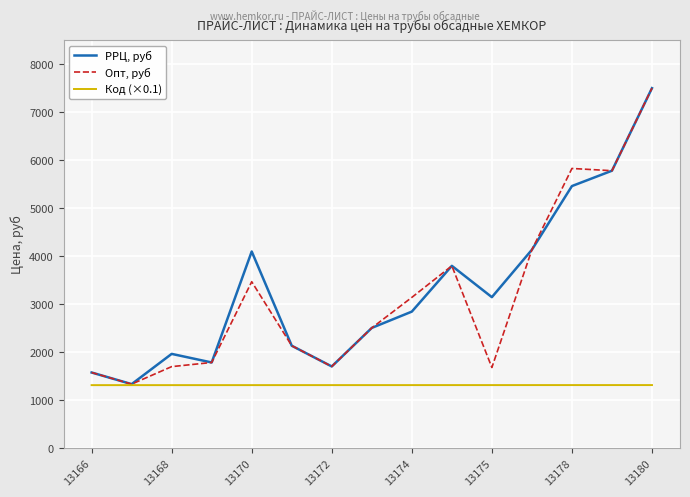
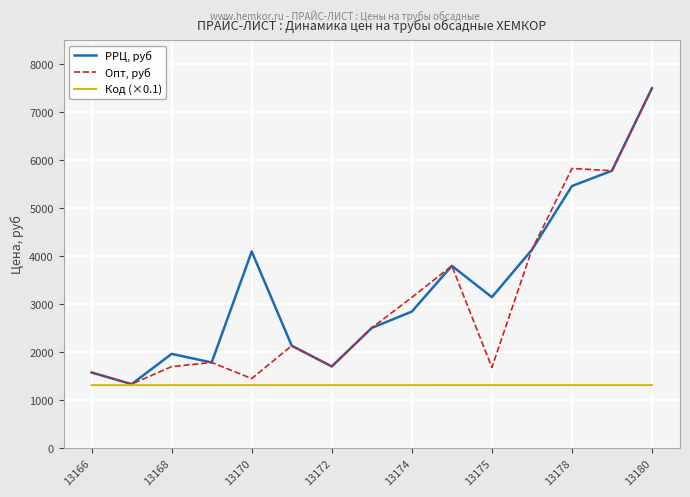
  {
    "РРЦ, руб": {
      "13168": 2000,
      "13170": 4100,
      "13174": 2800,
      "13175": 3100,
      "13178": 5500
    },
    "Опт, руб": {
      "13168": 1700,
-     "13170": 3500,
+     "13170": 1500,
      "13174": 3100,
      "13175": 1700,
      "13178": 5800
    },
    "Код (×0.1)": {
      "13166": 1300,
      "13168": 1300,
      "13170": 1300,
      "13172": 1300,
      "13174": 1300,
      "13175": 1300,
      "13178": 1300,
      "13180": 1300
    }
  }
